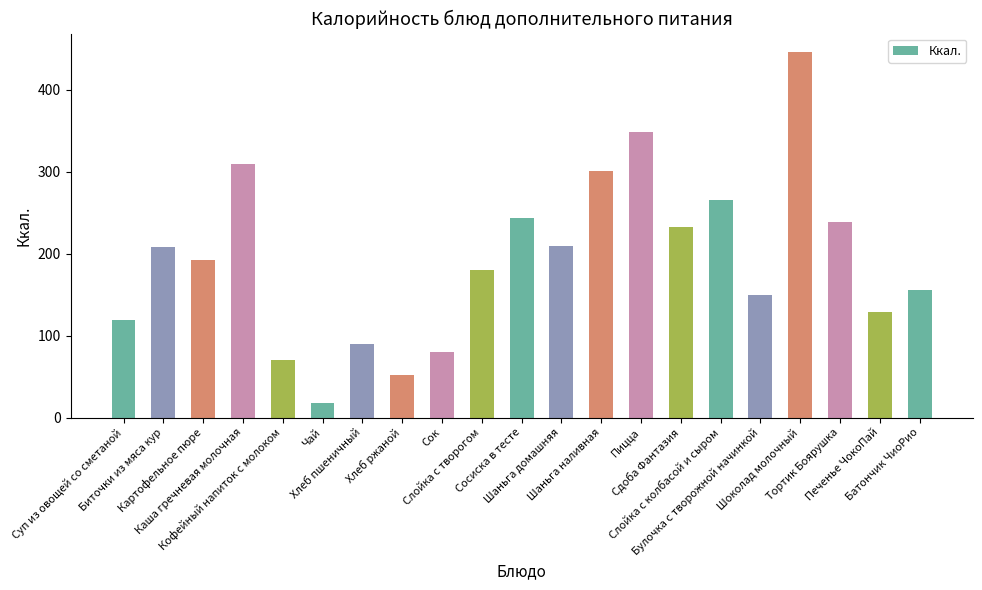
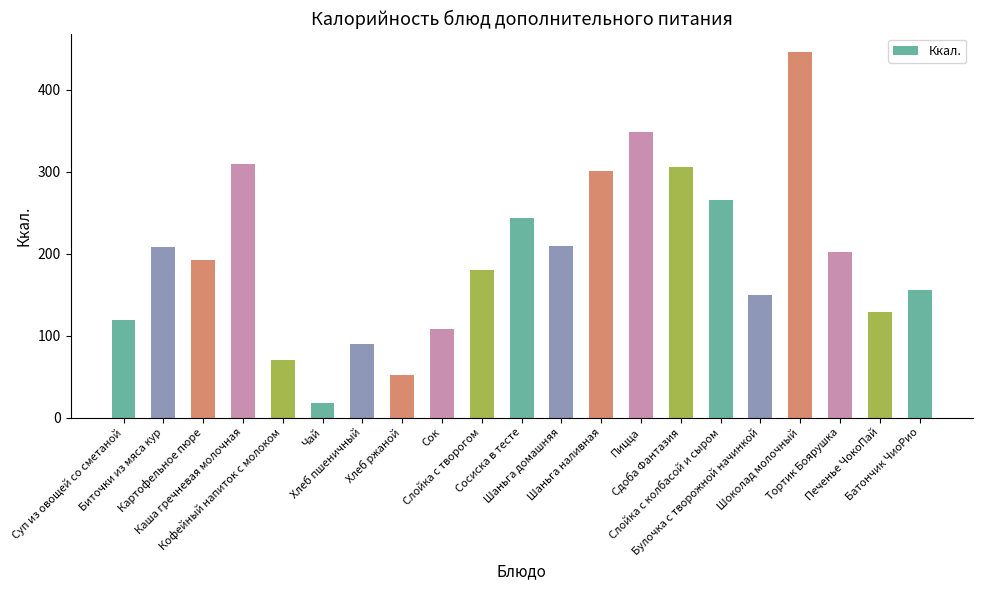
  {
    "Суп из овощей со сметаной": 120,
    "Биточки из мяса кур": 210,
    "Картофельное пюре": 190,
    "Каша гречневая молочная": 310,
    "Кофейный напиток с молоком": 70,
    "Чай": 20,
    "Хлеб пшеничный": 90,
    "Хлеб ржаной": 50,
-   "Сок": 80,
+   "Сок": 110,
    "Слойка с творогом": 180,
    "Сосиска в тесте": 240,
    "Шаньга домашняя": 210,
    "Шаньга наливная": 300,
    "Пицца": 350,
-   "Сдоба Фантазия": 230,
+   "Сдоба Фантазия": 310,
    "Слойка с колбасой и сыром": 270,
    "Булочка с творожной начинкой": 150,
    "Шоколад молочный": 450,
-   "Тортик Боярушка": 240,
+   "Тортик Боярушка": 200,
    "Печенье ЧокоПай": 130,
    "Батончик ЧиоРио": 160
  }
